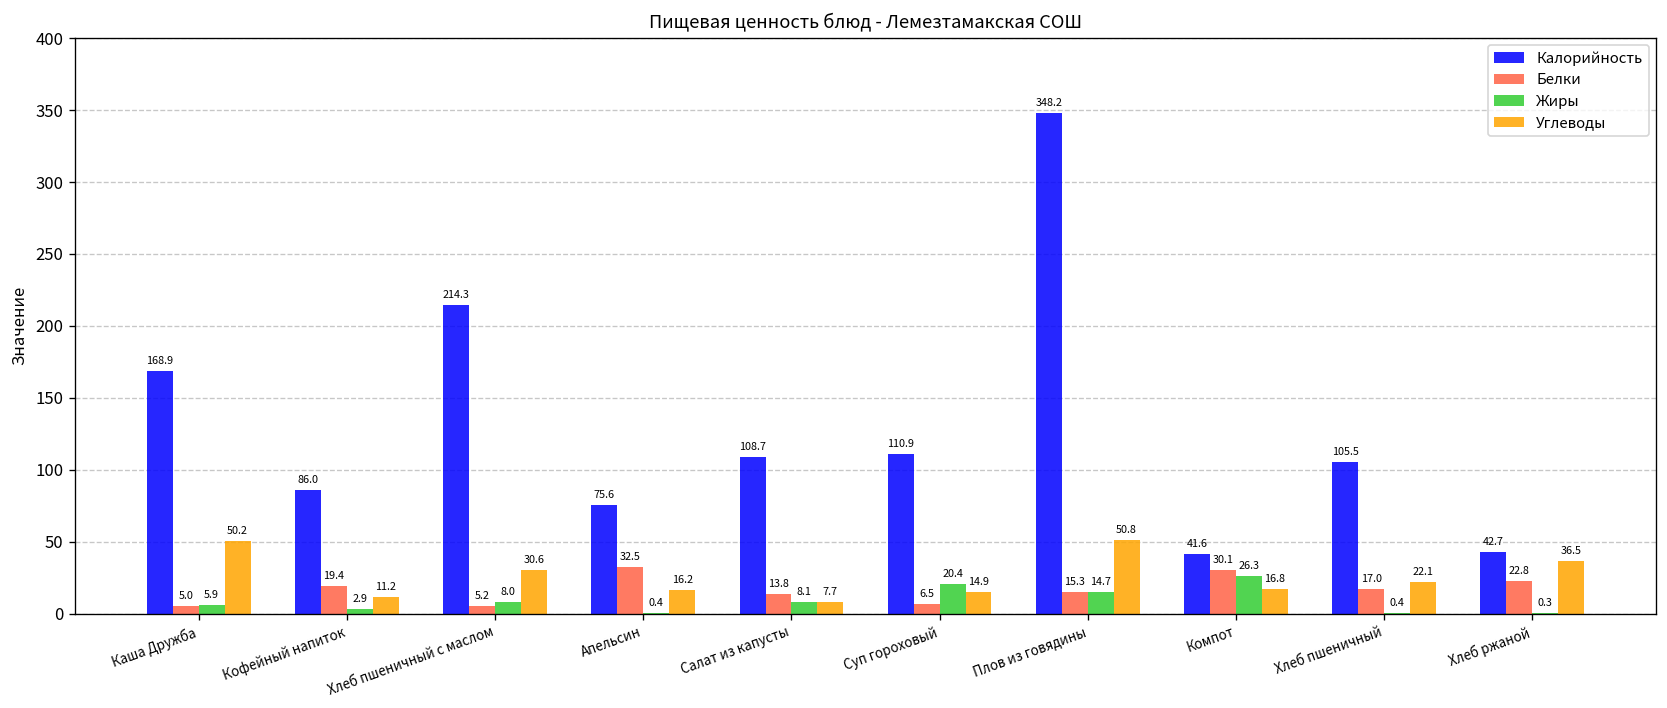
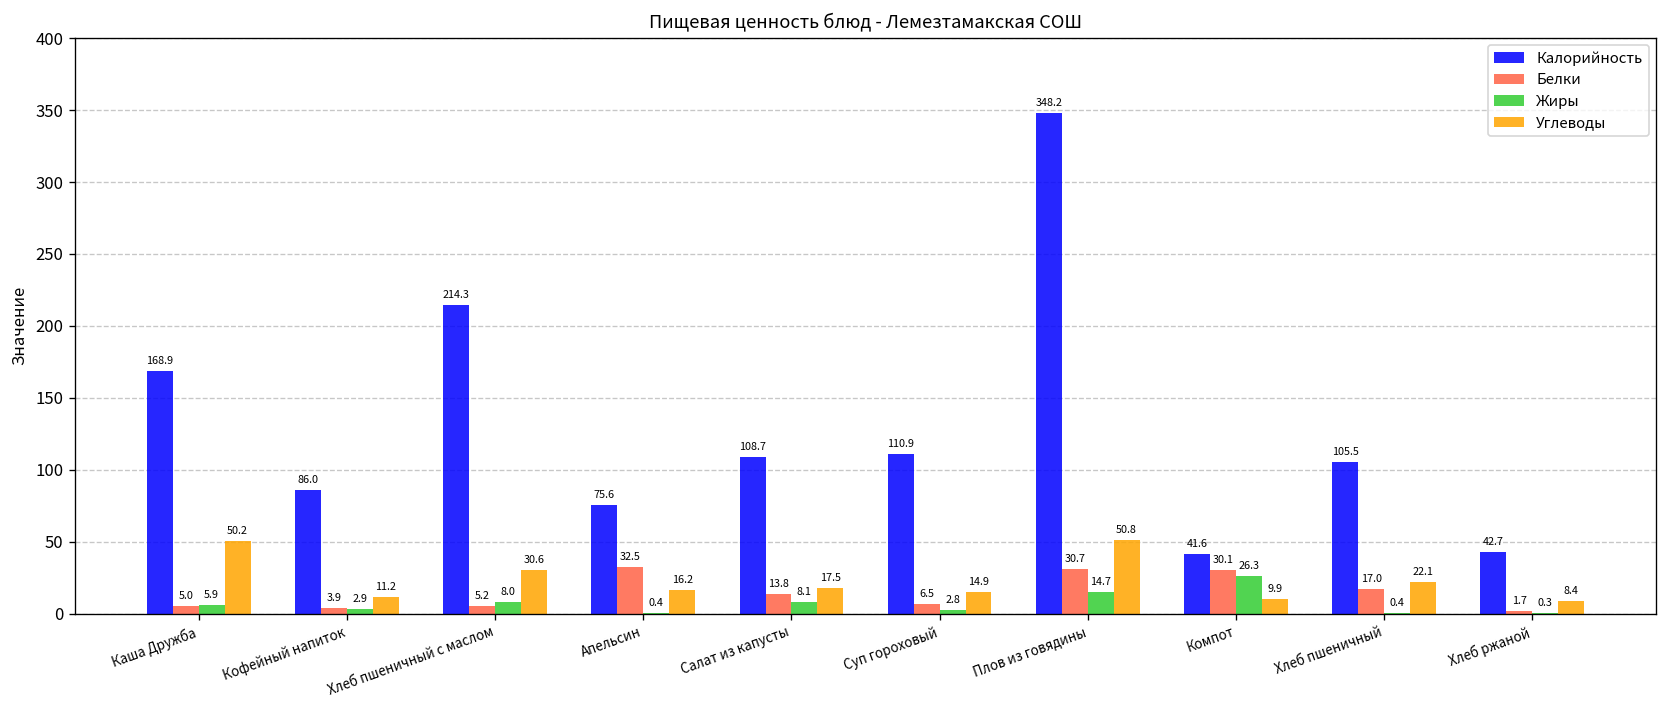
  {
    "Калорийность": {
      "Каша Дружба": 168.9,
      "Кофейный напиток": 86.0,
      "Хлеб пшеничный с маслом": 214.3,
      "Апельсин": 75.6,
      "Салат из капусты": 108.7,
      "Суп гороховый": 110.9,
      "Плов из говядины": 348.2,
      "Компот": 41.6,
      "Хлеб пшеничный": 105.5,
      "Хлеб ржаной": 42.7
    },
    "Белки": {
      "Каша Дружба": 5.0,
-     "Кофейный напиток": 19.4,
+     "Кофейный напиток": 3.9,
      "Хлеб пшеничный с маслом": 5.2,
      "Апельсин": 32.5,
      "Салат из капусты": 13.8,
      "Суп гороховый": 6.5,
-     "Плов из говядины": 15.3,
+     "Плов из говядины": 30.7,
      "Компот": 30.1,
      "Хлеб пшеничный": 17.0,
-     "Хлеб ржаной": 22.8
+     "Хлеб ржаной": 1.7
    },
    "Жиры": {
      "Каша Дружба": 5.9,
      "Кофейный напиток": 2.9,
      "Хлеб пшеничный с маслом": 8.0,
      "Апельсин": 0.4,
      "Салат из капусты": 8.1,
-     "Суп гороховый": 20.4,
+     "Суп гороховый": 2.8,
      "Плов из говядины": 14.7,
      "Компот": 26.3,
      "Хлеб пшеничный": 0.4,
      "Хлеб ржаной": 0.3
    },
    "Углеводы": {
      "Каша Дружба": 50.2,
      "Кофейный напиток": 11.2,
      "Хлеб пшеничный с маслом": 30.6,
      "Апельсин": 16.2,
-     "Салат из капусты": 7.7,
+     "Салат из капусты": 17.5,
      "Суп гороховый": 14.9,
      "Плов из говядины": 50.8,
-     "Компот": 16.8,
+     "Компот": 9.9,
      "Хлеб пшеничный": 22.1,
-     "Хлеб ржаной": 36.5
+     "Хлеб ржаной": 8.4
    }
  }
